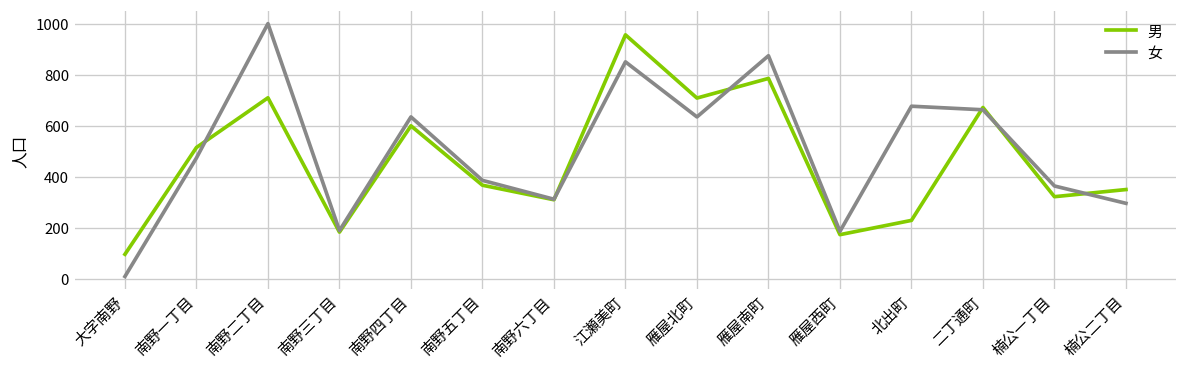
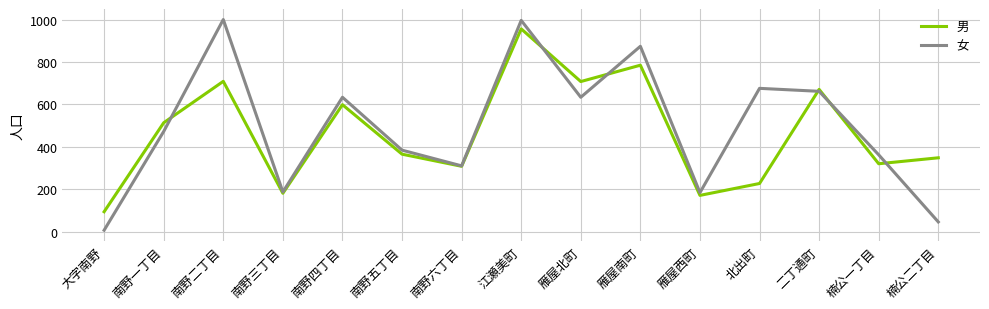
  {
    "男": {
      "大字南野": 100,
      "南野一丁目": 510,
      "南野二丁目": 710,
      "南野四丁目": 600,
      "南野五丁目": 370,
      "江瀬美町": 960,
      "雁屋北町": 710,
      "雁屋南町": 790,
      "雁屋西町": 170,
      "北出町": 230,
      "楠公一丁目": 320,
      "楠公二丁目": 350
    },
    "女": {
      "大字南野": 10,
      "南野一丁目": 470,
      "南野二丁目": 1000,
      "南野四丁目": 630,
      "南野五丁目": 390,
-     "江瀬美町": 850,
+     "江瀬美町": 1000,
      "雁屋北町": 630,
      "雁屋南町": 870,
      "雁屋西町": 190,
      "北出町": 680,
      "楠公一丁目": 360,
-     "楠公二丁目": 300
+     "楠公二丁目": 50
    }
  }
